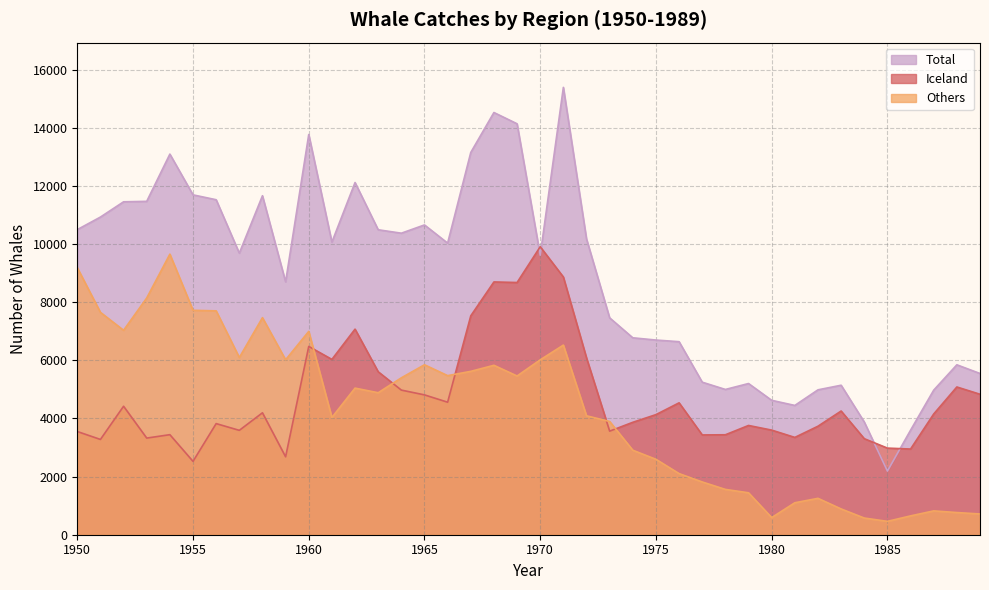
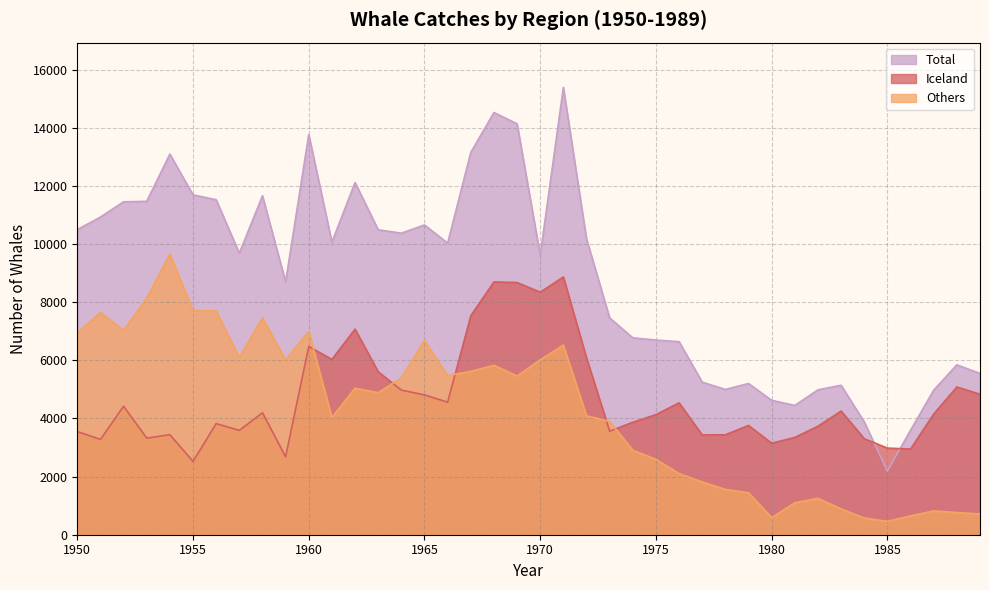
  {
    "Total": {
      "1950": 10500,
      "1955": 11700,
      "1960": 13800,
      "1965": 10700,
      "1970": 9600,
      "1975": 6700,
      "1980": 4600,
      "1985": 2200
    },
    "Iceland": {
      "1950": 3600,
      "1955": 2500,
      "1960": 6500,
      "1965": 4800,
-     "1970": 9900,
+     "1970": 8300,
      "1975": 4100,
-     "1980": 3600,
+     "1980": 3100,
      "1985": 3000
    },
    "Others": {
-     "1950": 9200,
+     "1950": 6900,
      "1955": 7700,
      "1960": 7000,
-     "1965": 5800,
+     "1965": 6700,
      "1970": 6000,
      "1975": 2600,
      "1980": 600,
      "1985": 500
    }
  }
